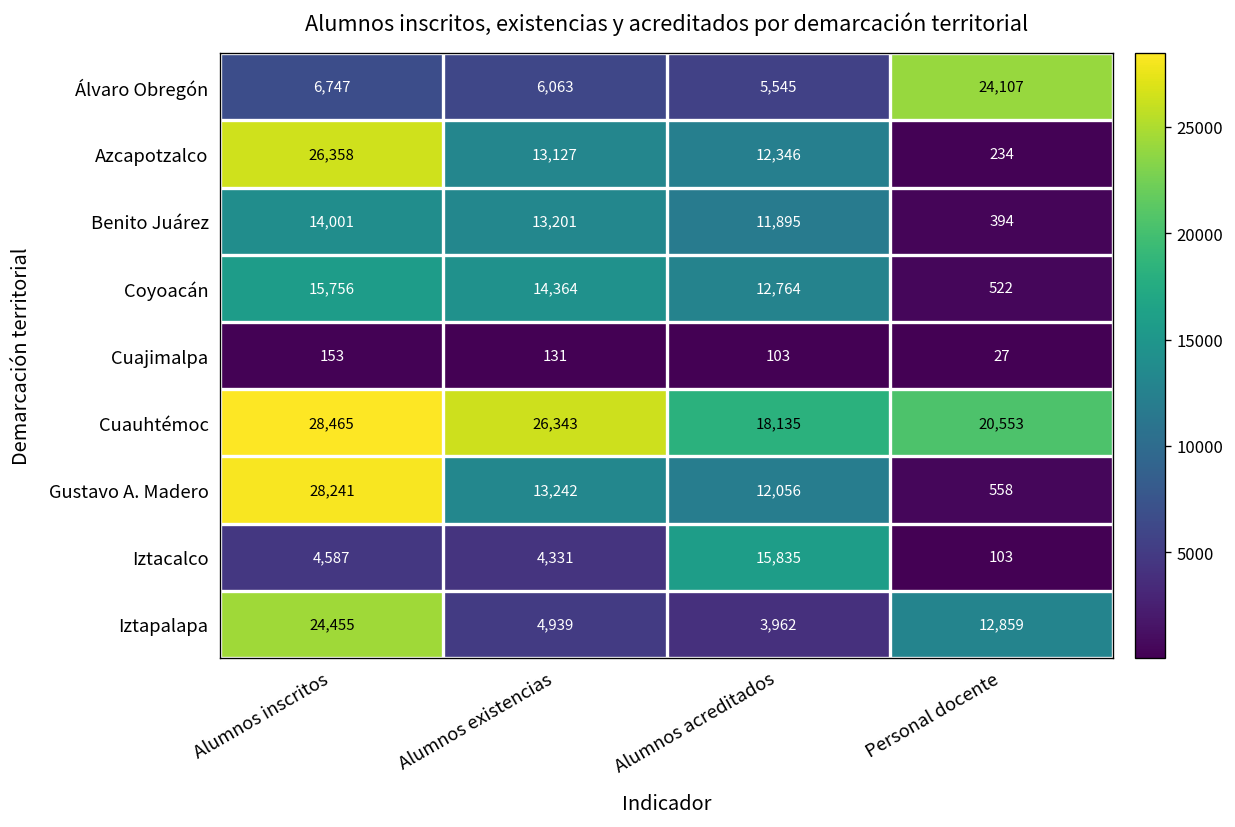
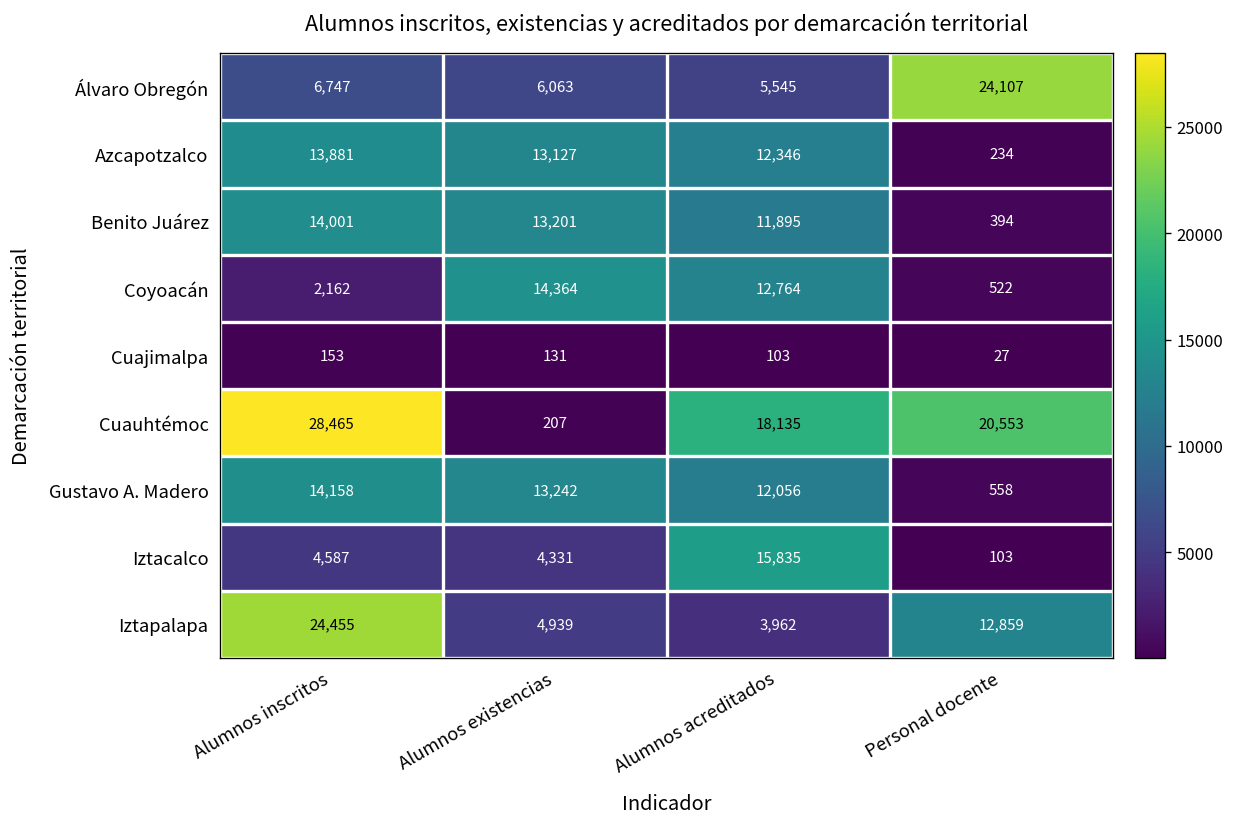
  {
    "Álvaro Obregón": {
      "Alumnos inscritos": "6,747",
      "Alumnos existencias": "6,063",
      "Alumnos acreditados": "5,545",
      "Personal docente": "24,107"
    },
    "Azcapotzalco": {
-     "Alumnos inscritos": "26,358",
+     "Alumnos inscritos": "13,881",
      "Alumnos existencias": "13,127",
      "Alumnos acreditados": "12,346",
      "Personal docente": "234"
    },
    "Benito Juárez": {
      "Alumnos inscritos": "14,001",
      "Alumnos existencias": "13,201",
      "Alumnos acreditados": "11,895",
      "Personal docente": "394"
    },
    "Coyoacán": {
-     "Alumnos inscritos": "15,756",
+     "Alumnos inscritos": "2,162",
      "Alumnos existencias": "14,364",
      "Alumnos acreditados": "12,764",
      "Personal docente": "522"
    },
    "Cuajimalpa": {
      "Alumnos inscritos": "153",
      "Alumnos existencias": "131",
      "Alumnos acreditados": "103",
      "Personal docente": "27"
    },
    "Cuauhtémoc": {
      "Alumnos inscritos": "28,465",
-     "Alumnos existencias": "26,343",
+     "Alumnos existencias": "207",
      "Alumnos acreditados": "18,135",
      "Personal docente": "20,553"
    },
    "Gustavo A. Madero": {
-     "Alumnos inscritos": "28,241",
+     "Alumnos inscritos": "14,158",
      "Alumnos existencias": "13,242",
      "Alumnos acreditados": "12,056",
      "Personal docente": "558"
    },
    "Iztacalco": {
      "Alumnos inscritos": "4,587",
      "Alumnos existencias": "4,331",
      "Alumnos acreditados": "15,835",
      "Personal docente": "103"
    },
    "Iztapalapa": {
      "Alumnos inscritos": "24,455",
      "Alumnos existencias": "4,939",
      "Alumnos acreditados": "3,962",
      "Personal docente": "12,859"
    }
  }
